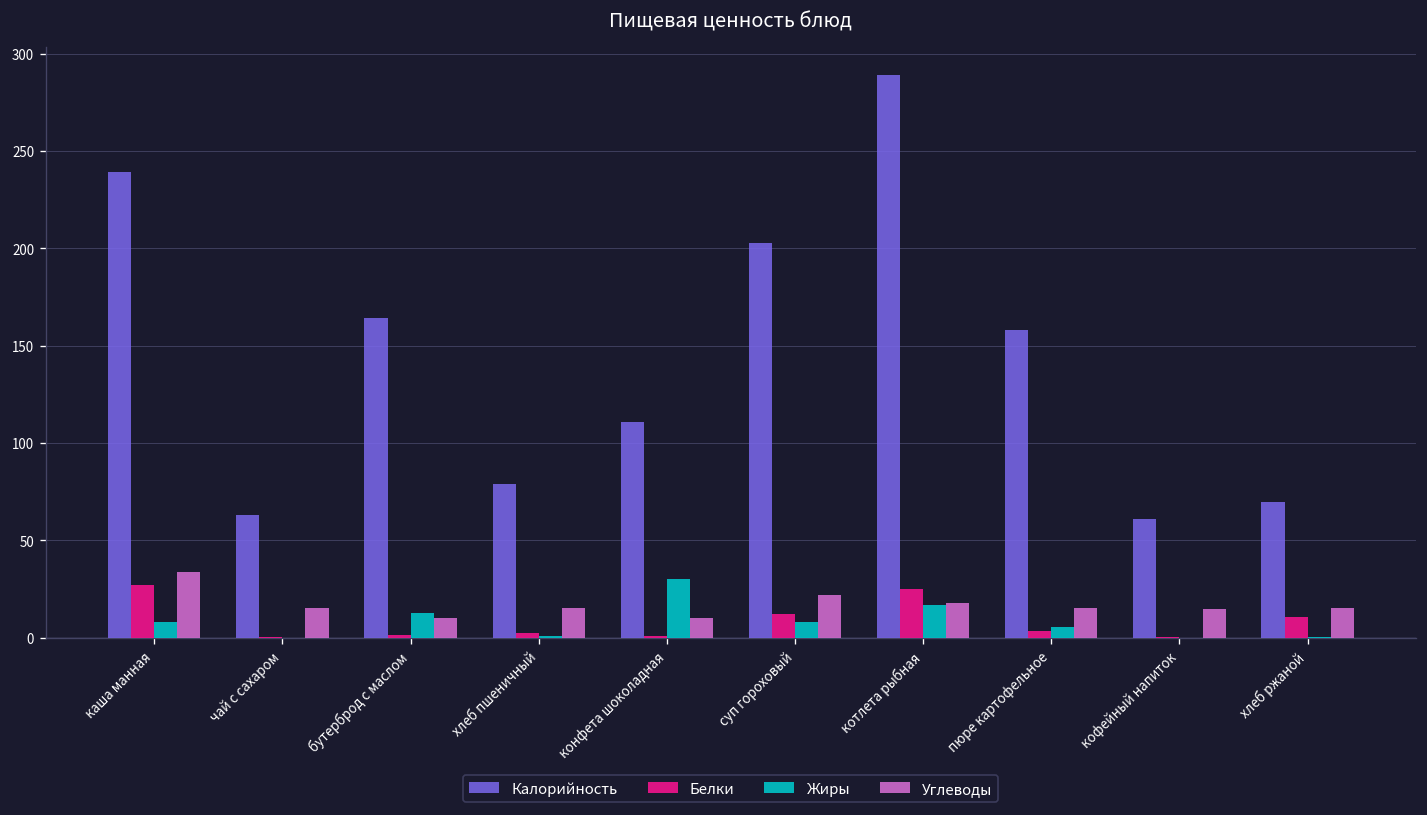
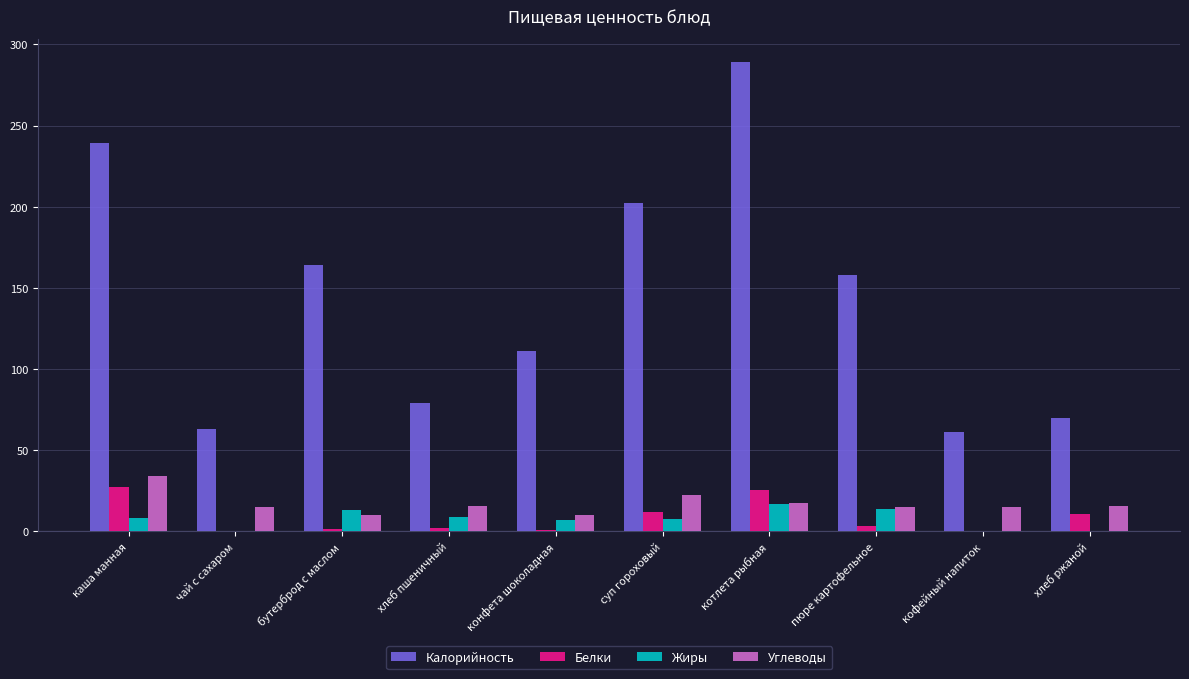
  {
    "Калорийность": {
      "каша манная": 239,
      "чай с сахаром": 63,
      "бутерброд с маслом": 164,
      "хлеб пшеничный": 79,
      "конфета шоколадная": 111,
      "суп гороховый": 203,
      "котлета рыбная": 289,
      "пюре картофельное": 158,
      "кофейный напиток": 61,
      "хлеб ржаной": 70
    },
    "Белки": {
      "каша манная": 27,
      "бутерброд с маслом": 2,
      "хлеб пшеничный": 2,
      "суп гороховый": 12,
      "котлета рыбная": 25,
      "пюре картофельное": 4,
      "хлеб ржаной": 11
    },
    "Жиры": {
      "каша манная": 8,
      "чай с сахаром": 0,
      "бутерброд с маслом": 13,
-     "хлеб пшеничный": 1,
-     "конфета шоколадная": 30,
+     "хлеб пшеничный": 9,
+     "конфета шоколадная": 7,
      "суп гороховый": 8,
      "котлета рыбная": 17,
-     "пюре картофельное": 6,
+     "пюре картофельное": 14,
      "кофейный напиток": 0
    },
    "Углеводы": {
      "каша манная": 34,
      "чай с сахаром": 15,
      "бутерброд с маслом": 10,
      "хлеб пшеничный": 15,
      "конфета шоколадная": 10,
      "суп гороховый": 22,
      "котлета рыбная": 18,
      "пюре картофельное": 15,
      "кофейный напиток": 15,
      "хлеб ржаной": 15
    }
  }
